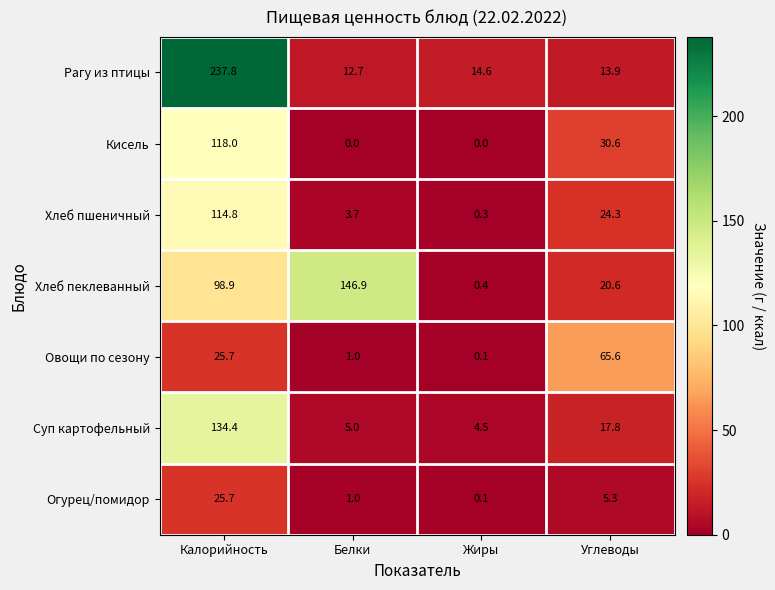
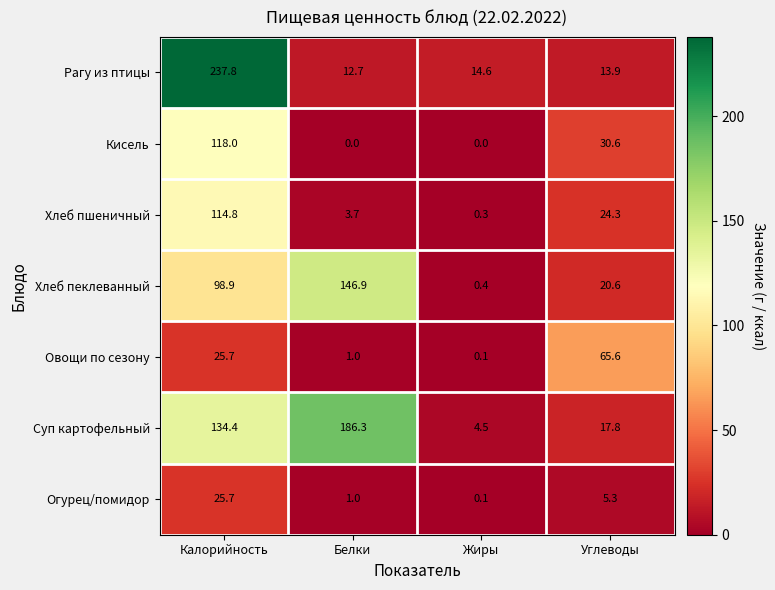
  {
    "Рагу из птицы": {
      "Калорийность": 237.8,
      "Белки": 12.7,
      "Жиры": 14.6,
      "Углеводы": 13.9
    },
    "Кисель": {
      "Калорийность": 118.0,
      "Белки": 0.0,
      "Жиры": 0.0,
      "Углеводы": 30.6
    },
    "Хлеб пшеничный": {
      "Калорийность": 114.8,
      "Белки": 3.7,
      "Жиры": 0.3,
      "Углеводы": 24.3
    },
    "Хлеб пеклеванный": {
      "Калорийность": 98.9,
      "Белки": 146.9,
      "Жиры": 0.4,
      "Углеводы": 20.6
    },
    "Овощи по сезону": {
      "Калорийность": 25.7,
      "Белки": 1.0,
      "Жиры": 0.1,
      "Углеводы": 65.6
    },
    "Суп картофельный": {
      "Калорийность": 134.4,
-     "Белки": 5.0,
+     "Белки": 186.3,
      "Жиры": 4.5,
      "Углеводы": 17.8
    },
    "Огурец/помидор": {
      "Калорийность": 25.7,
      "Белки": 1.0,
      "Жиры": 0.1,
      "Углеводы": 5.3
    }
  }
